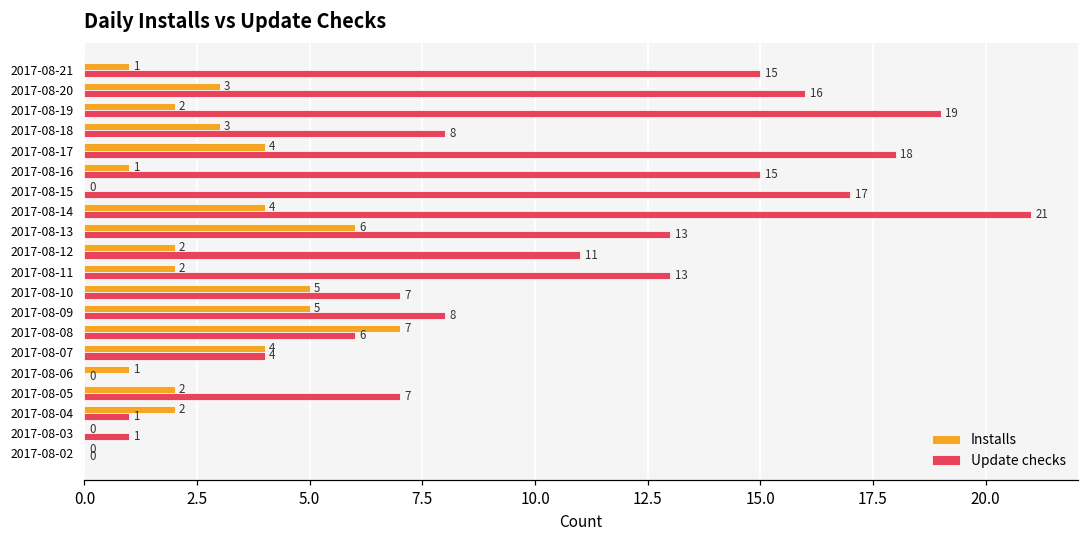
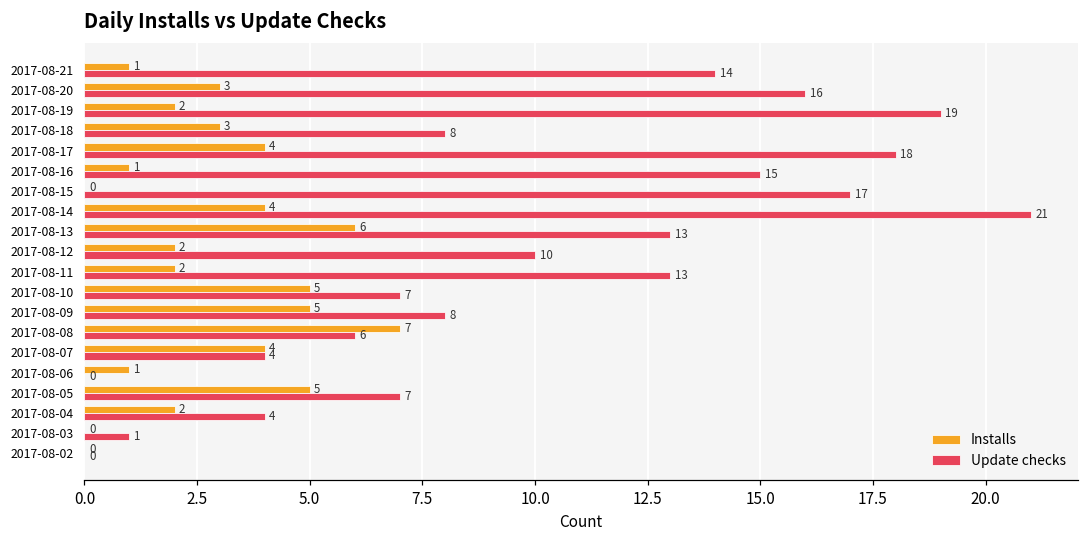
  {
    "Installs": {
      "2017-08-21": 1,
      "2017-08-20": 3,
      "2017-08-19": 2,
      "2017-08-18": 3,
      "2017-08-17": 4,
      "2017-08-16": 1,
      "2017-08-15": 0,
      "2017-08-14": 4,
      "2017-08-13": 6,
      "2017-08-12": 2,
      "2017-08-11": 2,
      "2017-08-10": 5,
      "2017-08-09": 5,
      "2017-08-08": 7,
      "2017-08-06": 1,
-     "2017-08-05": 2,
+     "2017-08-05": 5,
      "2017-08-04": 2,
      "2017-08-03": 0
    },
    "Update checks": {
-     "2017-08-21": 15,
+     "2017-08-21": 14,
      "2017-08-20": 16,
      "2017-08-19": 19,
      "2017-08-18": 8,
      "2017-08-17": 18,
      "2017-08-16": 15,
      "2017-08-15": 17,
      "2017-08-14": 21,
      "2017-08-13": 13,
-     "2017-08-12": 11,
+     "2017-08-12": 10,
      "2017-08-11": 13,
      "2017-08-10": 7,
      "2017-08-09": 8,
      "2017-08-08": 6,
      "2017-08-06": 0,
      "2017-08-05": 7,
-     "2017-08-04": 1,
+     "2017-08-04": 4,
      "2017-08-03": 1
    }
  }
